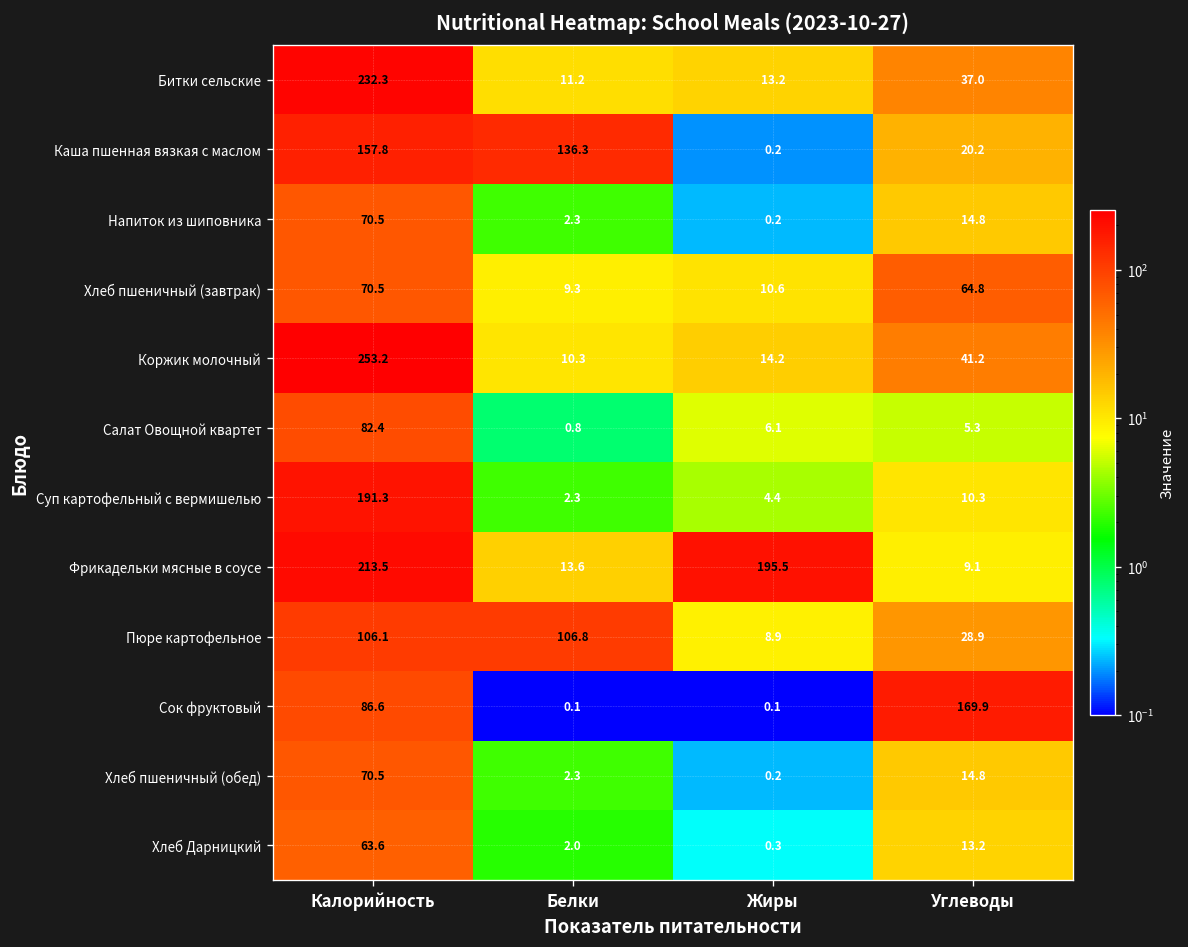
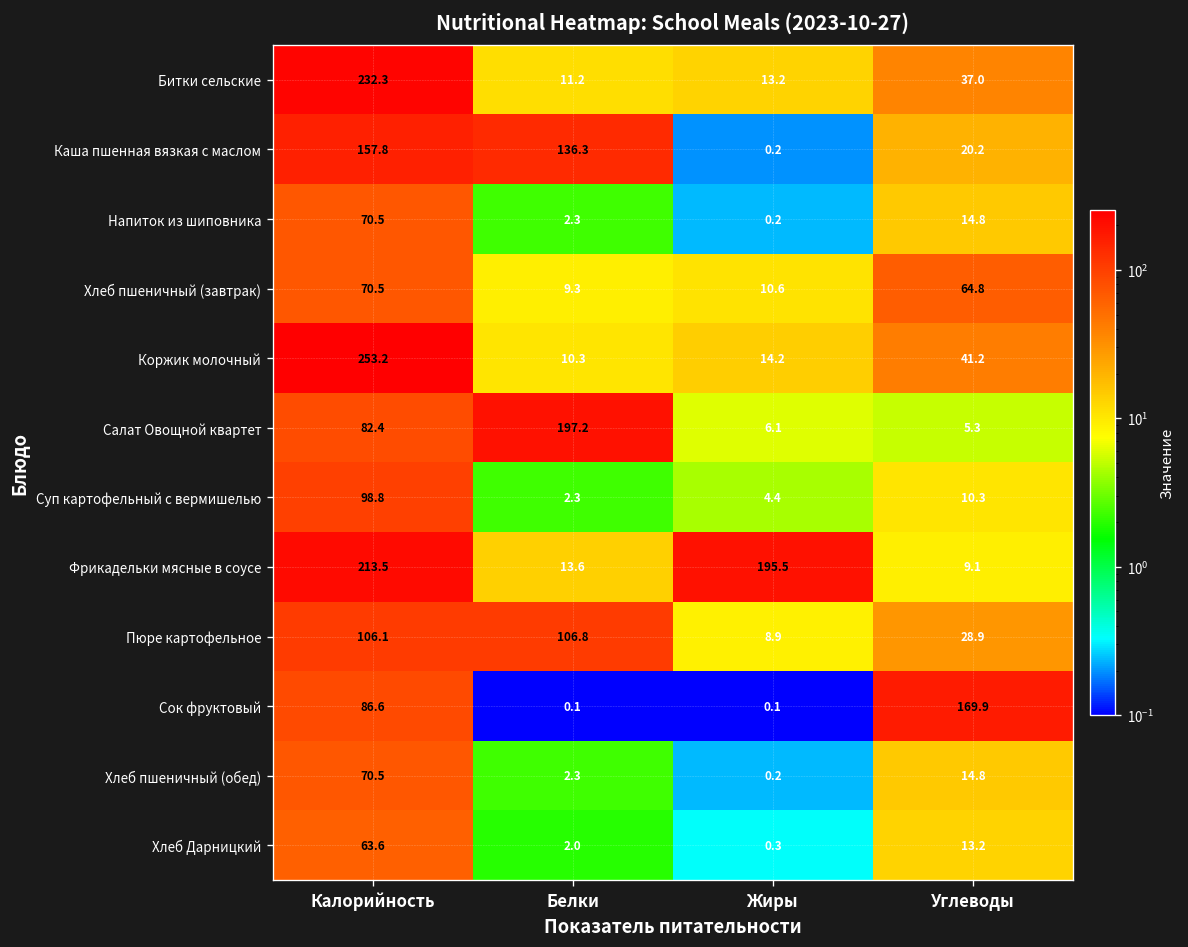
  {
    "Битки сельские": {
      "Калорийность": 232.3,
      "Белки": 11.2,
      "Жиры": 13.2,
      "Углеводы": 37.0
    },
    "Каша пшенная вязкая с маслом": {
      "Калорийность": 157.8,
      "Белки": 136.3,
      "Жиры": 0.2,
      "Углеводы": 20.2
    },
    "Напиток из шиповника": {
      "Калорийность": 70.5,
      "Белки": 2.3,
      "Жиры": 0.2,
      "Углеводы": 14.8
    },
    "Хлеб пшеничный (завтрак)": {
      "Калорийность": 70.5,
      "Белки": 9.3,
      "Жиры": 10.6,
      "Углеводы": 64.8
    },
    "Коржик молочный": {
      "Калорийность": 253.2,
      "Белки": 10.3,
      "Жиры": 14.2,
      "Углеводы": 41.2
    },
    "Салат Овощной квартет": {
      "Калорийность": 82.4,
-     "Белки": 0.8,
+     "Белки": 197.2,
      "Жиры": 6.1,
      "Углеводы": 5.3
    },
    "Суп картофельный с вермишелью": {
-     "Калорийность": 191.3,
+     "Калорийность": 98.8,
      "Белки": 2.3,
      "Жиры": 4.4,
      "Углеводы": 10.3
    },
    "Фрикадельки мясные в соусе": {
      "Калорийность": 213.5,
      "Белки": 13.6,
      "Жиры": 195.5,
      "Углеводы": 9.1
    },
    "Пюре картофельное": {
      "Калорийность": 106.1,
      "Белки": 106.8,
      "Жиры": 8.9,
      "Углеводы": 28.9
    },
    "Сок фруктовый": {
      "Калорийность": 86.6,
      "Белки": 0.1,
      "Жиры": 0.1,
      "Углеводы": 169.9
    },
    "Хлеб пшеничный (обед)": {
      "Калорийность": 70.5,
      "Белки": 2.3,
      "Жиры": 0.2,
      "Углеводы": 14.8
    },
    "Хлеб Дарницкий": {
      "Калорийность": 63.6,
      "Белки": 2.0,
      "Жиры": 0.3,
      "Углеводы": 13.2
    }
  }
